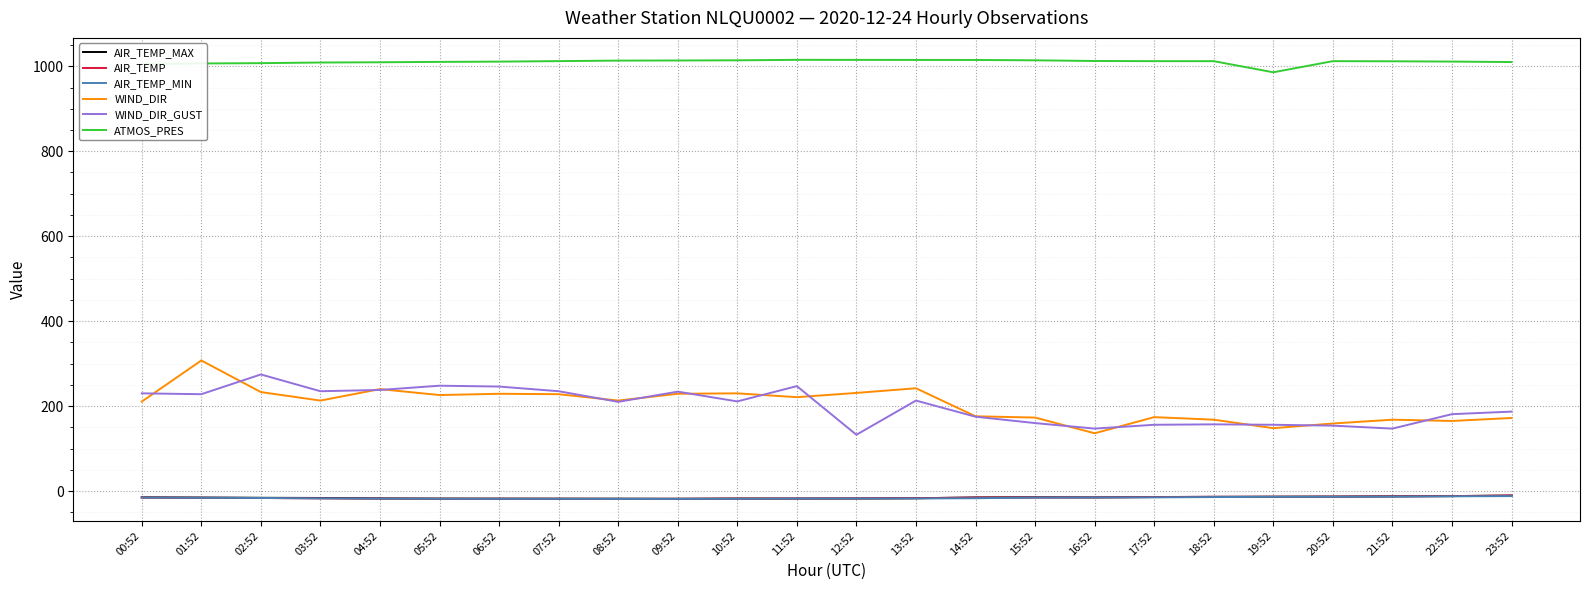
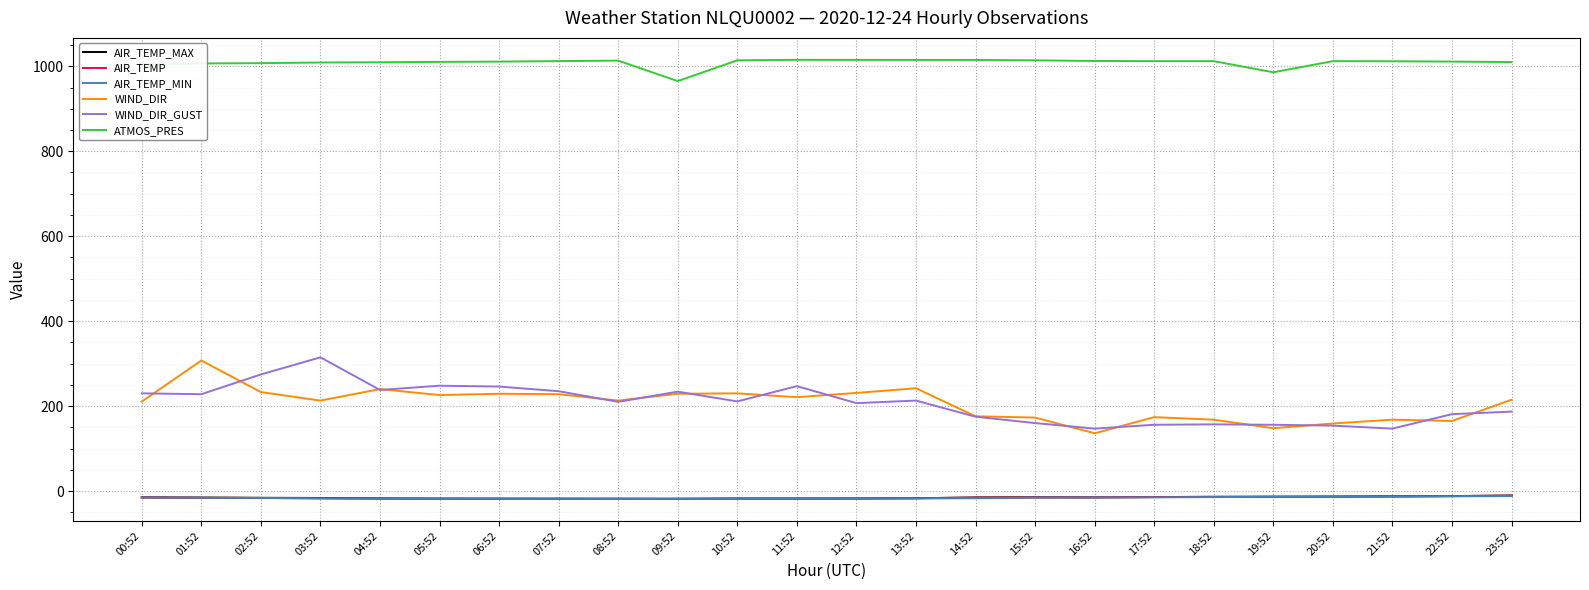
  {
    "WIND_DIR": {
      "00:52": 210,
      "01:52": 310,
      "02:52": 230,
      "03:52": 210,
      "05:52": 230,
      "06:52": 230,
      "07:52": 230,
      "10:52": 230,
      "11:52": 220,
      "12:52": 230,
      "13:52": 240,
      "15:52": 170,
      "16:52": 140,
      "17:52": 170,
      "18:52": 170,
      "19:52": 150,
      "21:52": 170,
      "22:52": 170,
-     "23:52": 170
+     "23:52": 220
    },
    "WIND_DIR_GUST": {
      "00:52": 230,
      "01:52": 230,
      "02:52": 270,
-     "03:52": 240,
+     "03:52": 310,
      "05:52": 250,
      "06:52": 250,
      "07:52": 240,
      "10:52": 210,
      "11:52": 250,
-     "12:52": 130,
+     "12:52": 210,
      "13:52": 210,
      "15:52": 160,
      "16:52": 150,
      "17:52": 160,
      "18:52": 160,
      "19:52": 160,
      "21:52": 150,
      "22:52": 180,
      "23:52": 190
    },
    "ATMOS_PRES": {
      "02:52": 1010,
      "03:52": 1010,
      "04:52": 1010,
      "05:52": 1010,
      "06:52": 1010,
      "07:52": 1010,
      "08:52": 1010,
-     "09:52": 1010,
+     "09:52": 970,
      "10:52": 1010,
      "11:52": 1020,
      "12:52": 1020,
      "13:52": 1020,
      "14:52": 1010,
      "15:52": 1010,
      "16:52": 1010,
      "17:52": 1010,
      "18:52": 1010,
      "19:52": 990,
      "20:52": 1010,
      "21:52": 1010,
      "22:52": 1010,
      "23:52": 1010
    }
  }
